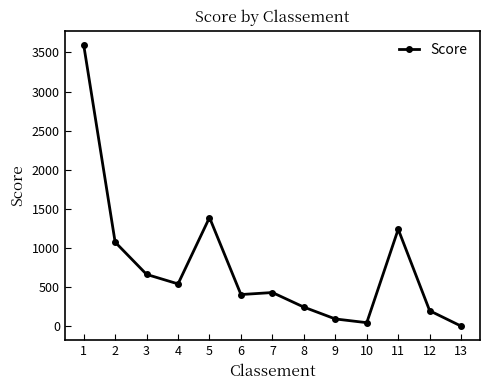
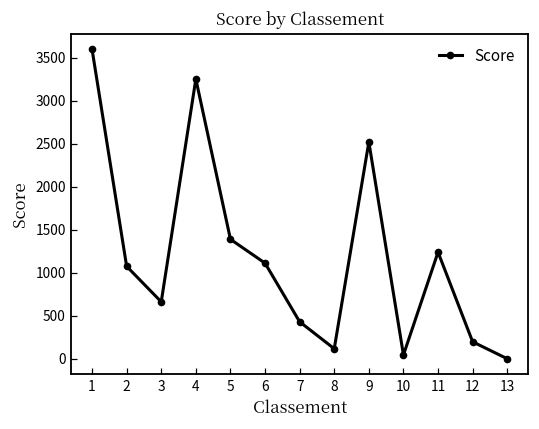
  {
    "1": 3600,
    "2": 1100,
    "3": 700,
-   "4": 500,
+   "4": 3300,
    "5": 1400,
-   "6": 400,
+   "6": 1100,
    "7": 400,
-   "8": 200,
-   "9": 100,
+   "8": 100,
+   "9": 2500,
    "10": 0,
    "11": 1200,
    "12": 200,
    "13": 0
  }
